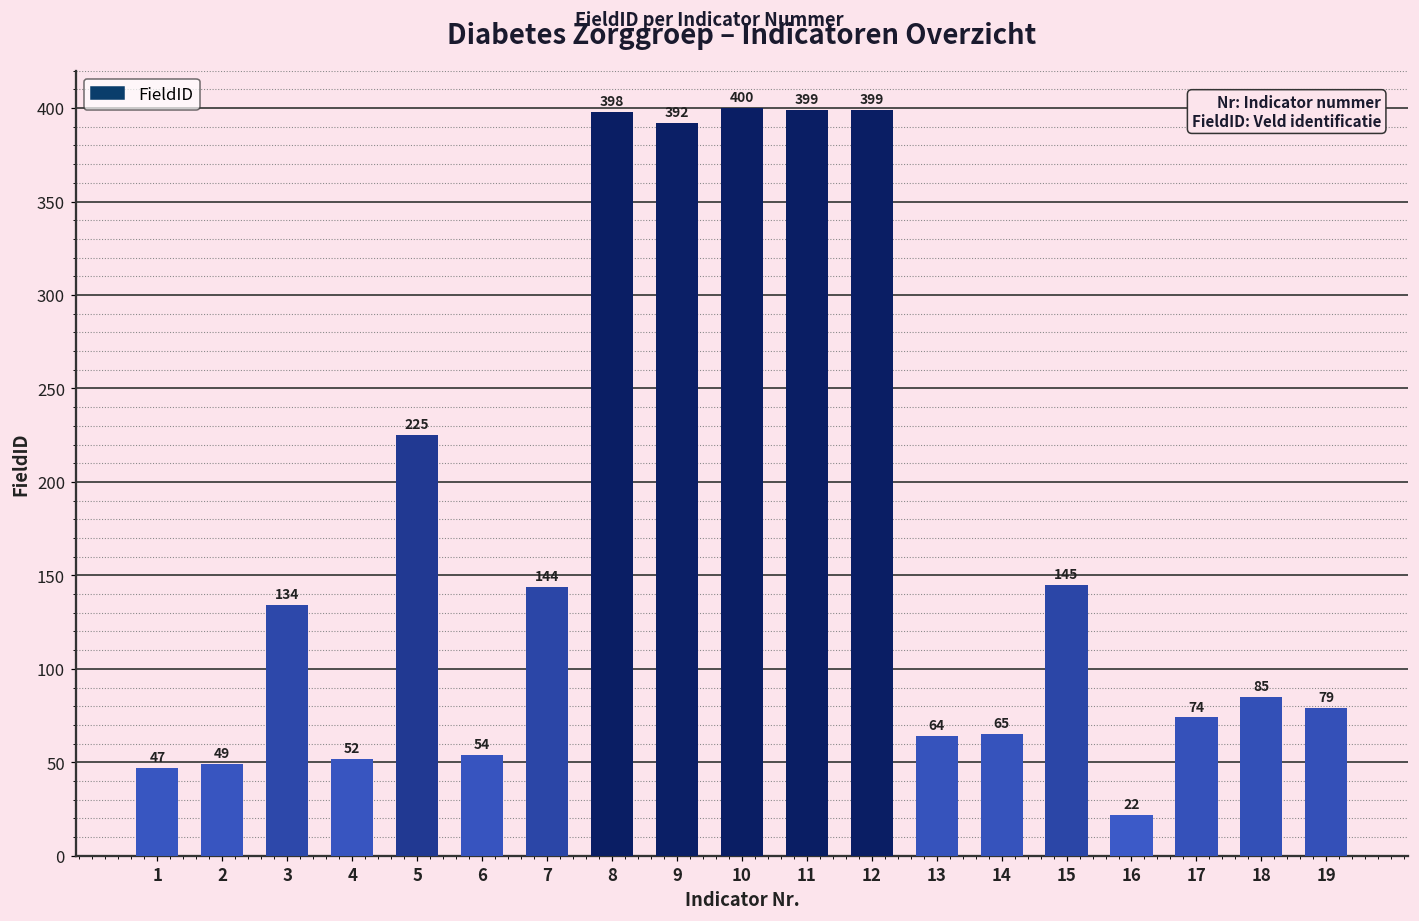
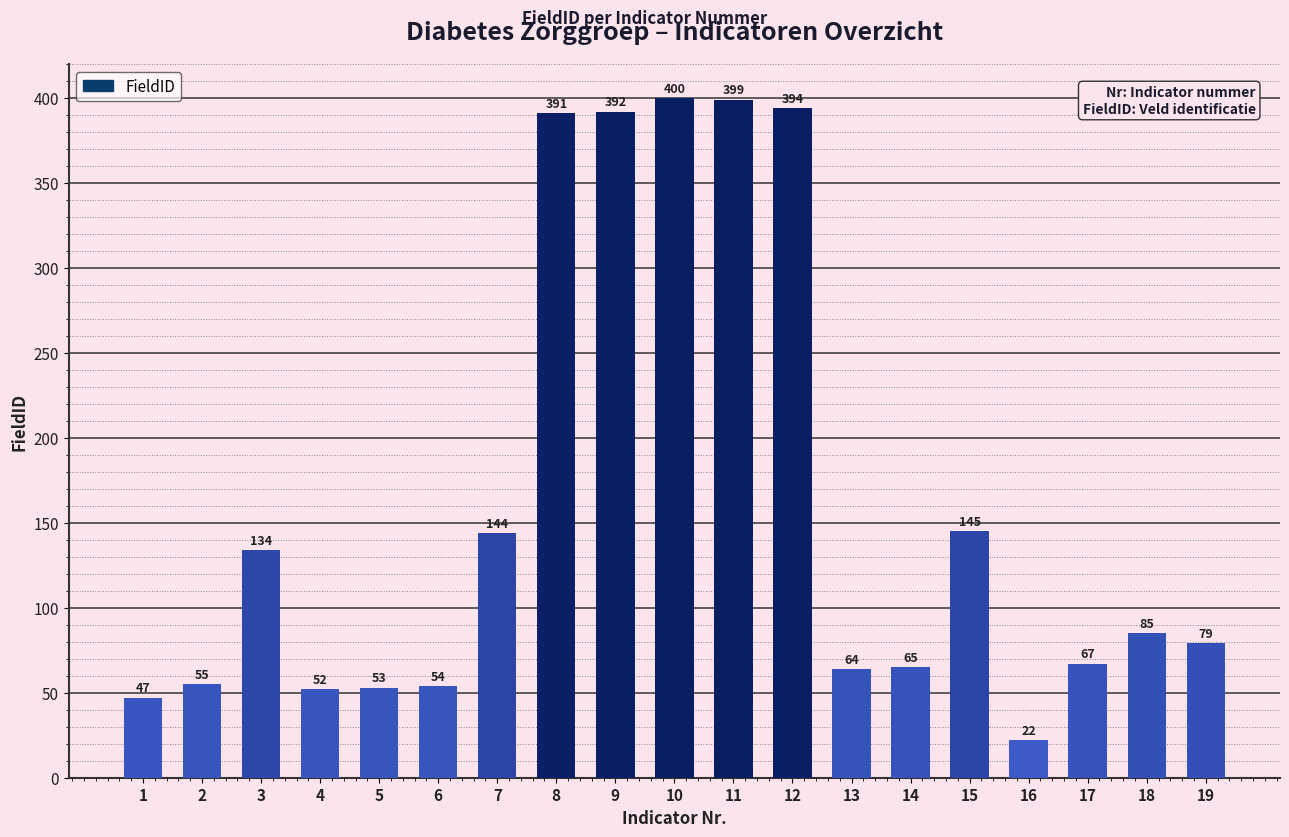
  {
    "1": 47,
-   "2": 49,
+   "2": 55,
    "3": 134,
    "4": 52,
-   "5": 225,
+   "5": 53,
    "6": 54,
    "7": 144,
-   "8": 398,
+   "8": 391,
    "9": 392,
    "10": 400,
    "11": 399,
-   "12": 399,
+   "12": 394,
    "13": 64,
    "14": 65,
    "15": 145,
    "16": 22,
-   "17": 74,
+   "17": 67,
    "18": 85,
    "19": 79
  }
